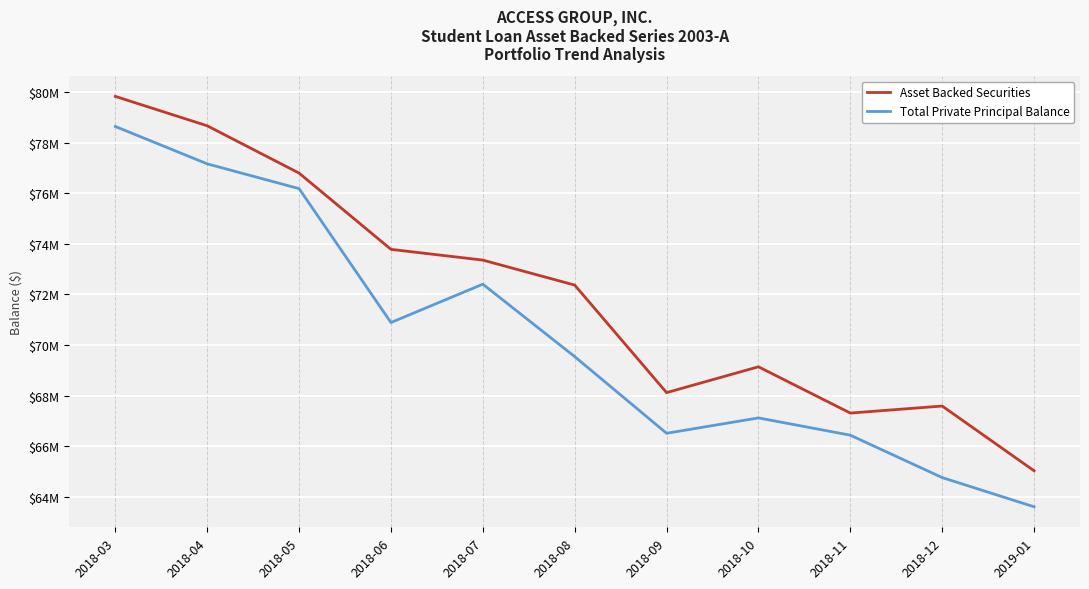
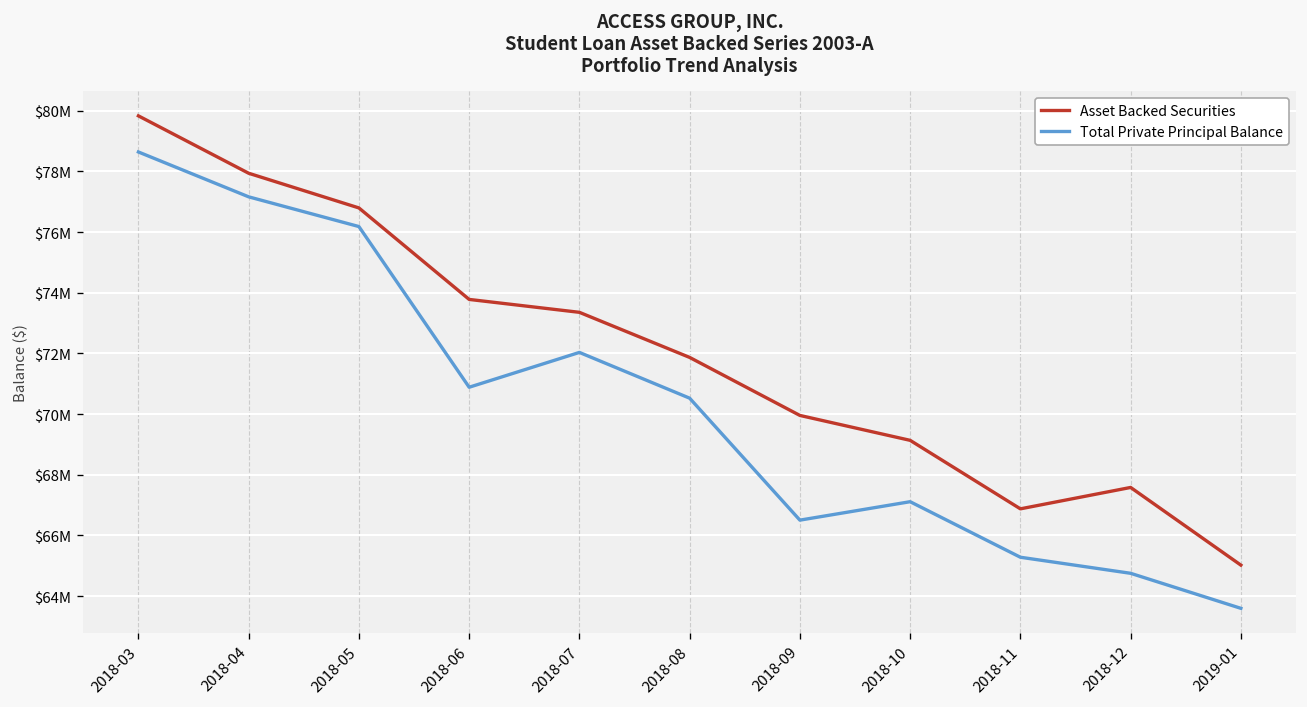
  {
    "Asset Backed Securities": {
      "2018-03": "$79800000",
-     "2018-04": "$78700000",
+     "2018-04": "$77900000",
      "2018-05": "$76800000",
      "2018-06": "$73800000",
      "2018-07": "$73400000",
-     "2018-08": "$72400000",
-     "2018-09": "$68100000",
+     "2018-08": "$71900000",
+     "2018-09": "$70000000",
      "2018-10": "$69100000",
-     "2018-11": "$67300000",
+     "2018-11": "$66900000",
      "2018-12": "$67600000",
      "2019-01": "$65000000"
    },
    "Total Private Principal Balance": {
      "2018-03": "$78600000",
      "2018-04": "$77200000",
      "2018-05": "$76200000",
      "2018-06": "$70900000",
-     "2018-07": "$72400000",
-     "2018-08": "$69500000",
+     "2018-07": "$72000000",
+     "2018-08": "$70500000",
      "2018-09": "$66500000",
      "2018-10": "$67100000",
-     "2018-11": "$66400000",
+     "2018-11": "$65300000",
      "2018-12": "$64800000",
      "2019-01": "$63600000"
    }
  }
